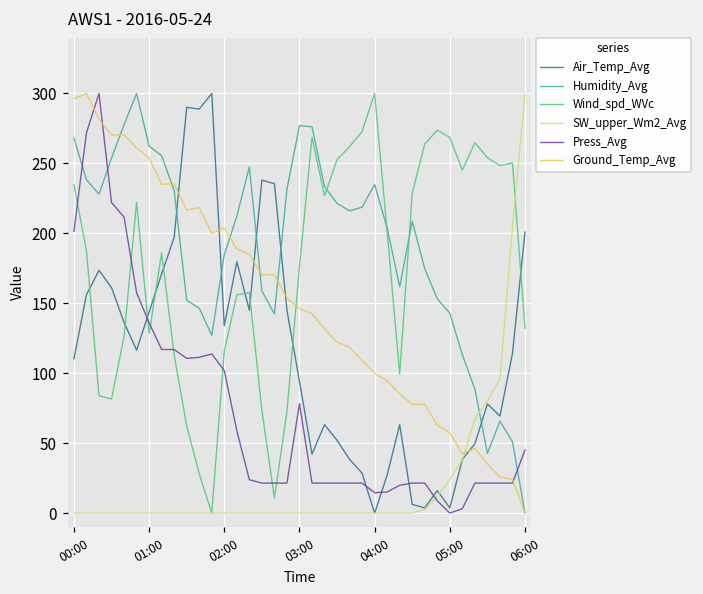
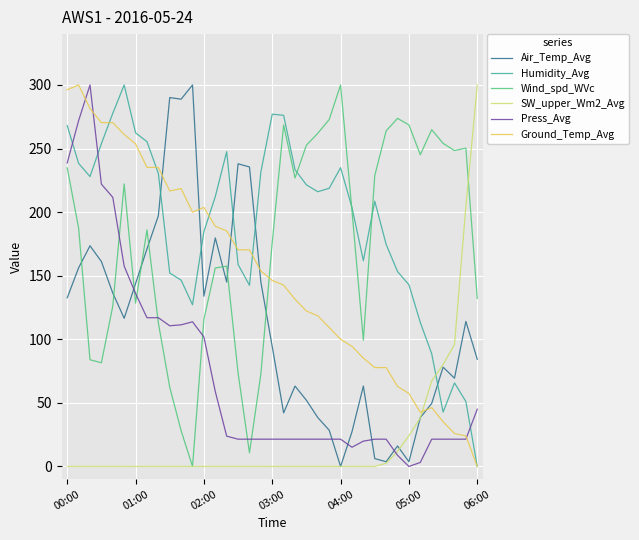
  {
    "Air_Temp_Avg": {
-     "00:00": 110,
+     "00:00": 133,
      "01:00": 144,
      "02:00": 134,
      "03:00": 94,
      "05:00": 4,
-     "06:00": 201
+     "06:00": 84
    },
    "Press_Avg": {
-     "00:00": 201,
+     "00:00": 239,
      "01:00": 136,
      "02:00": 102,
-     "03:00": 78,
-     "04:00": 15,
+     "03:00": 21,
+     "04:00": 21,
      "05:00": 0,
      "06:00": 45
    }
  }
